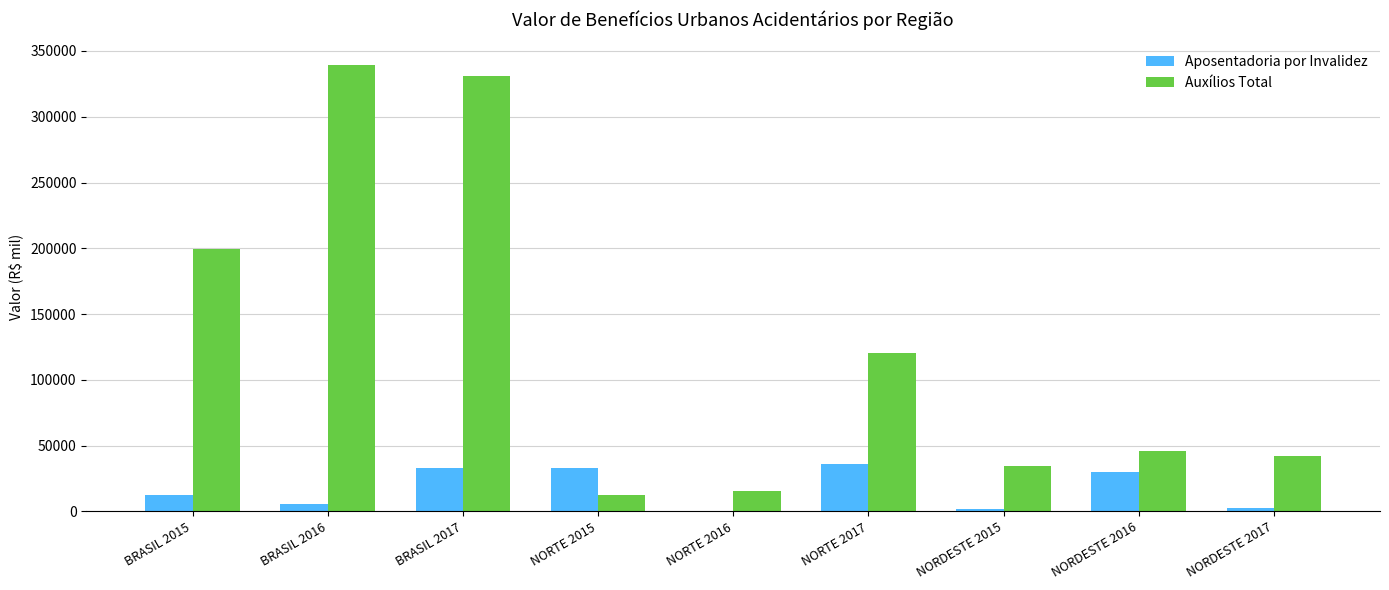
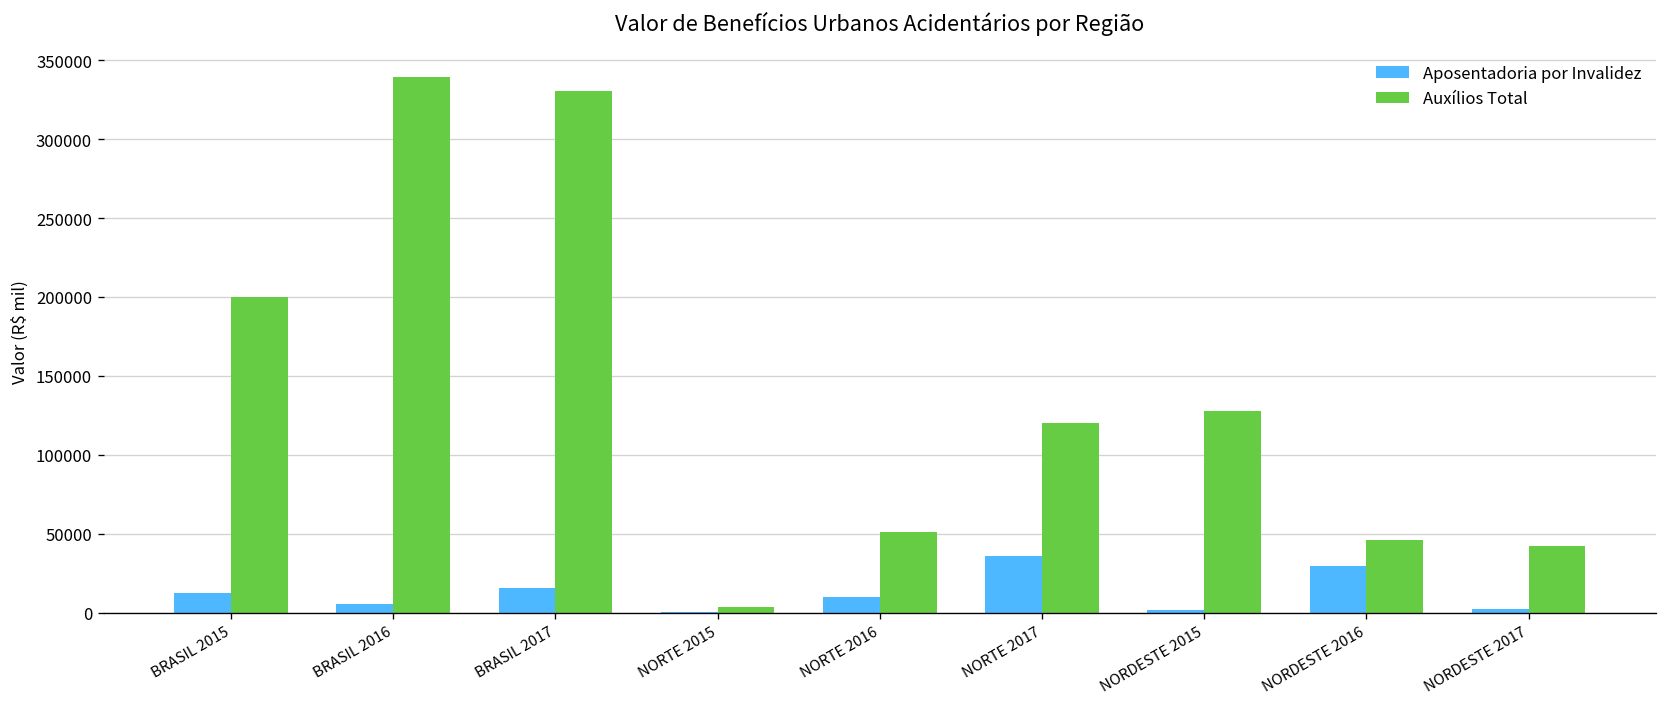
  {
    "Aposentadoria por Invalidez": {
      "BRASIL 2015": 13000,
      "BRASIL 2016": 6000,
-     "BRASIL 2017": 33000,
-     "NORTE 2015": 33000,
-     "NORTE 2016": 0,
+     "BRASIL 2017": 16000,
+     "NORTE 2015": 0,
+     "NORTE 2016": 10000,
      "NORTE 2017": 36000,
      "NORDESTE 2016": 30000,
      "NORDESTE 2017": 3000
    },
    "Auxílios Total": {
      "BRASIL 2015": 200000,
      "BRASIL 2016": 339000,
      "BRASIL 2017": 331000,
-     "NORTE 2015": 13000,
-     "NORTE 2016": 15000,
+     "NORTE 2015": 4000,
+     "NORTE 2016": 51000,
      "NORTE 2017": 120000,
-     "NORDESTE 2015": 34000,
+     "NORDESTE 2015": 128000,
      "NORDESTE 2016": 46000,
      "NORDESTE 2017": 42000
    }
  }
